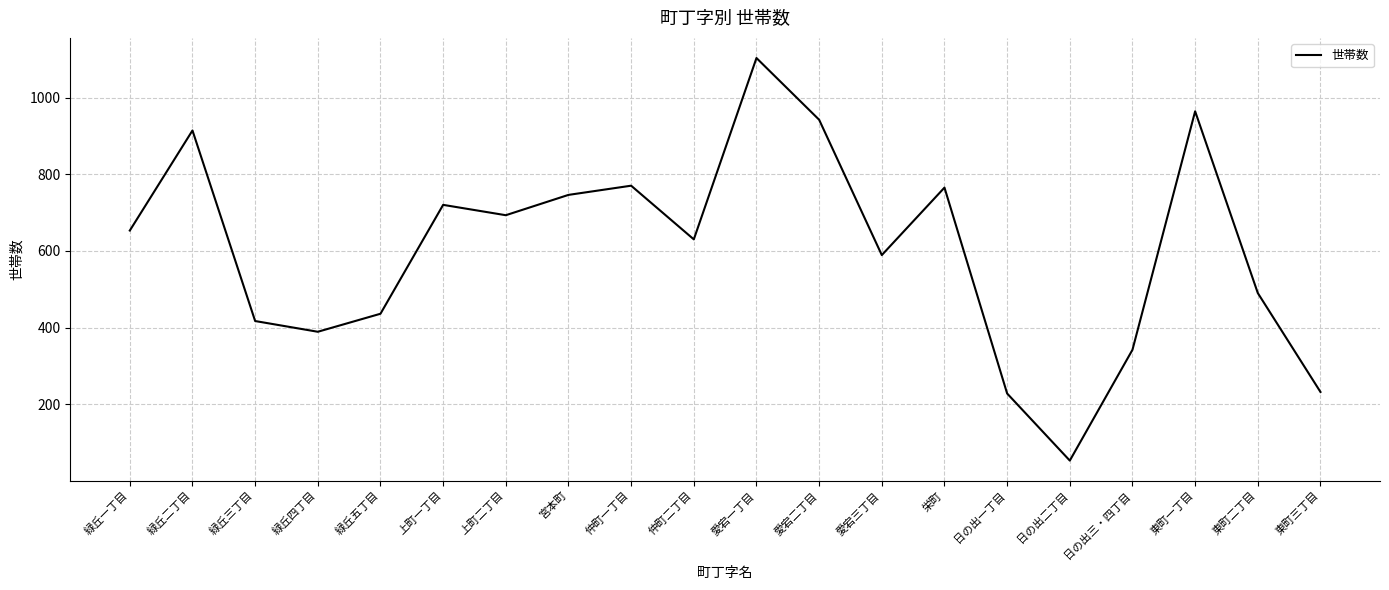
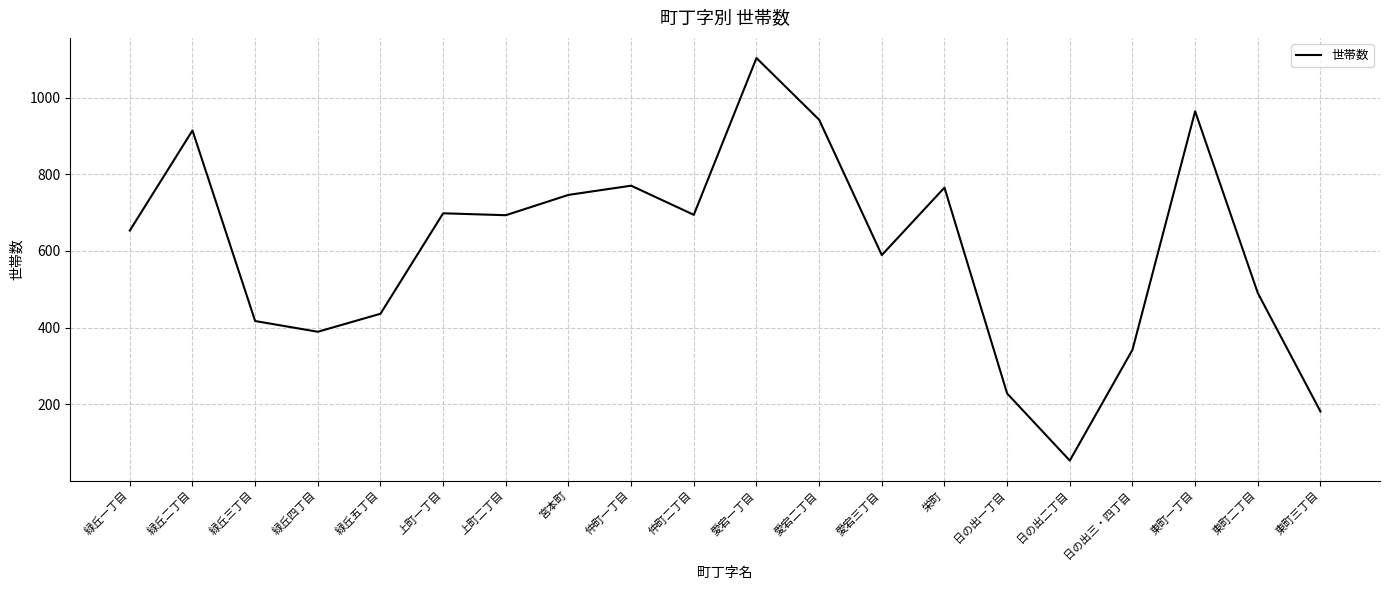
  {
    "緑丘一丁目": 650,
    "緑丘二丁目": 910,
    "緑丘三丁目": 420,
    "緑丘四丁目": 390,
    "緑丘五丁目": 440,
-   "上町一丁目": 720,
+   "上町一丁目": 700,
    "上町二丁目": 690,
    "宮本町": 750,
    "仲町一丁目": 770,
-   "仲町二丁目": 630,
+   "仲町二丁目": 690,
    "愛宕一丁目": 1100,
    "愛宕二丁目": 940,
    "愛宕三丁目": 590,
    "栄町": 770,
    "日の出一丁目": 230,
    "日の出二丁目": 50,
    "日の出三・四丁目": 340,
    "東町一丁目": 960,
    "東町二丁目": 490,
-   "東町三丁目": 230
+   "東町三丁目": 180
  }
